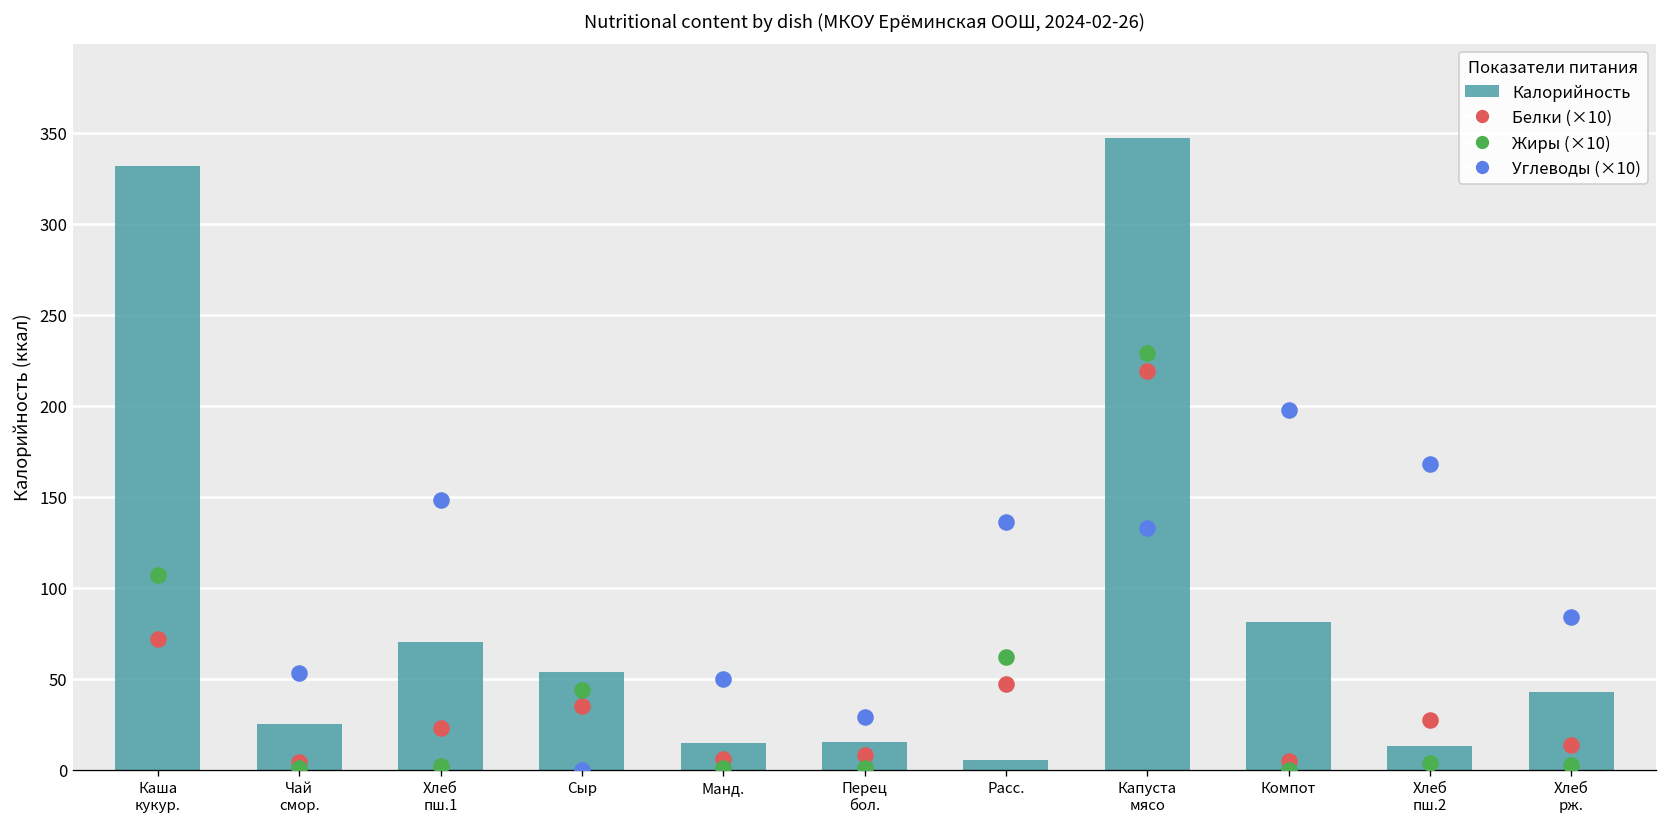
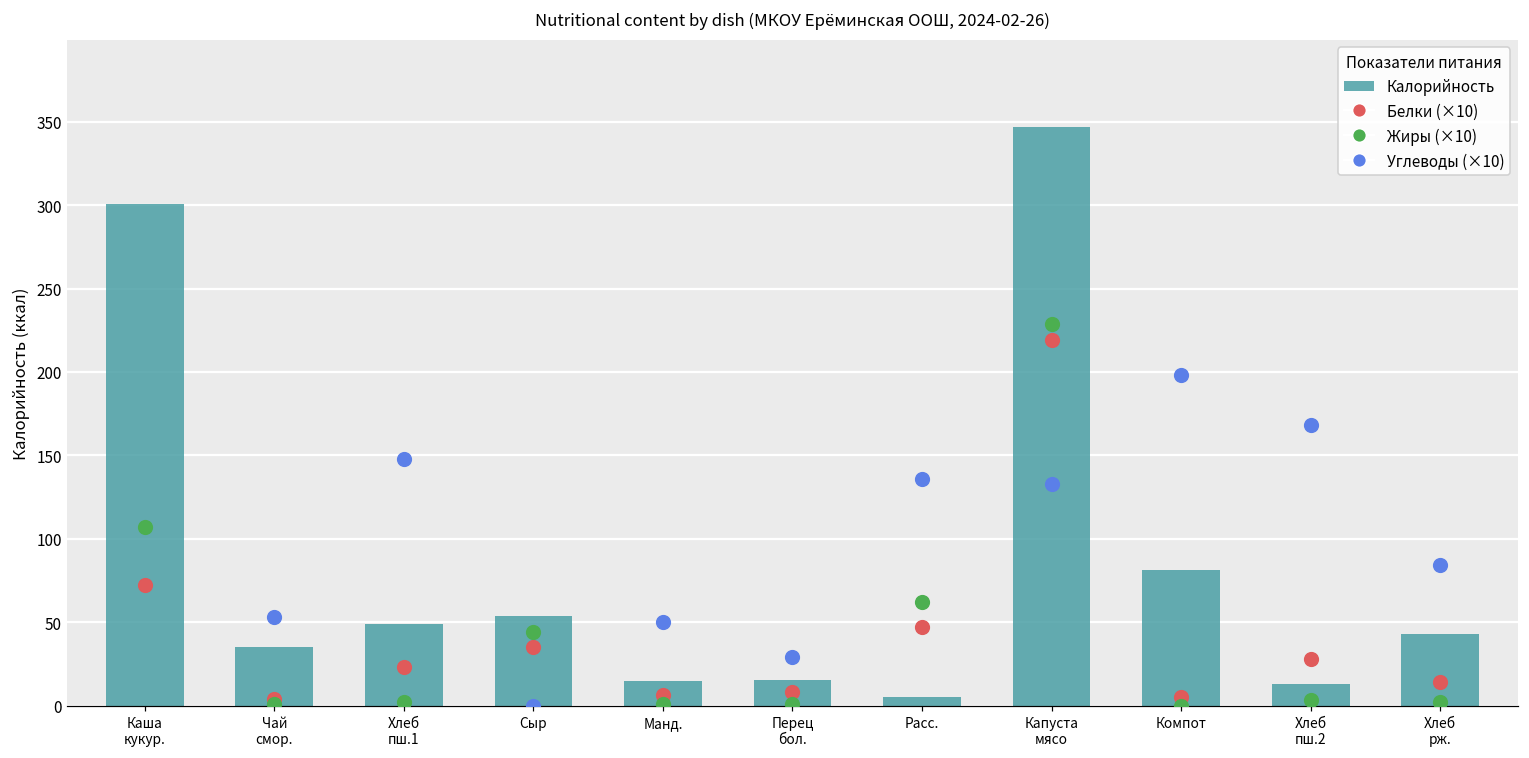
  {
    "Калорийность": {
-     "Каша кукур.": 332,
-     "Чай смор.": 25,
-     "Хлеб пш.1": 70,
+     "Каша кукур.": 301,
+     "Чай смор.": 35,
+     "Хлеб пш.1": 49,
      "Сыр": 54,
      "Манд.": 15,
      "Перец бол.": 15,
      "Расс.": 5,
      "Капуста мясо": 347,
      "Компот": 81,
      "Хлеб пш.2": 13,
      "Хлеб рж.": 43
    }
  }
